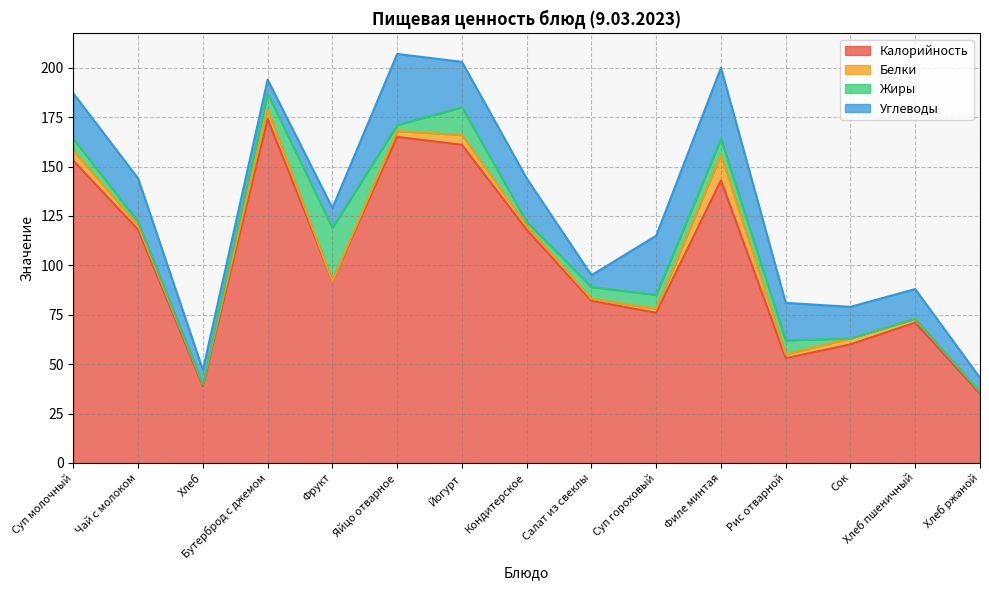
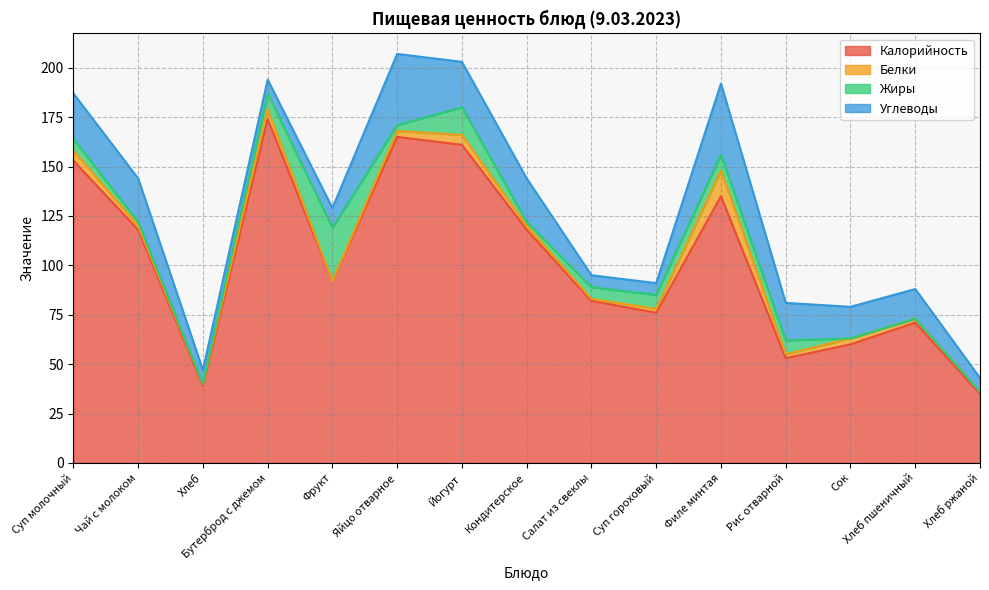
  {
    "Калорийность": {
      "Суп молочный": 153,
      "Чай с молоком": 118,
      "Бутерброд с джемом": 174,
      "Яйцо отварное": 165,
      "Йогурт": 161,
      "Кондитерское": 118,
      "Суп гороховый": 76,
-     "Филе минтая": 143,
+     "Филе минтая": 135,
      "Рис отварной": 53,
      "Сок": 60,
      "Хлеб пшеничный": 71
    },
    "Белки": {
      "Суп молочный": 5,
      "Чай с молоком": 2,
      "Бутерброд с джемом": 5,
      "Яйцо отварное": 3,
      "Йогурт": 5,
      "Кондитерское": 2,
      "Суп гороховый": 2,
      "Филе минтая": 13,
      "Рис отварной": 2
    },
    "Жиры": {
      "Суп молочный": 6,
      "Чай с молоком": 2,
      "Бутерброд с джемом": 8,
      "Фрукт": 27,
      "Яйцо отварное": 3,
      "Йогурт": 14,
      "Кондитерское": 2,
      "Салат из свеклы": 6,
      "Суп гороховый": 7,
      "Филе минтая": 8,
      "Рис отварной": 7
    },
    "Углеводы": {
      "Суп молочный": 23,
      "Чай с молоком": 22,
      "Хлеб": 7,
      "Бутерброд с джемом": 7,
      "Фрукт": 10,
      "Яйцо отварное": 36,
      "Йогурт": 23,
      "Кондитерское": 22,
      "Салат из свеклы": 6,
-     "Суп гороховый": 30,
+     "Суп гороховый": 6,
      "Филе минтая": 36,
      "Рис отварной": 19,
      "Сок": 16,
      "Хлеб пшеничный": 15,
      "Хлеб ржаной": 7
    }
  }
